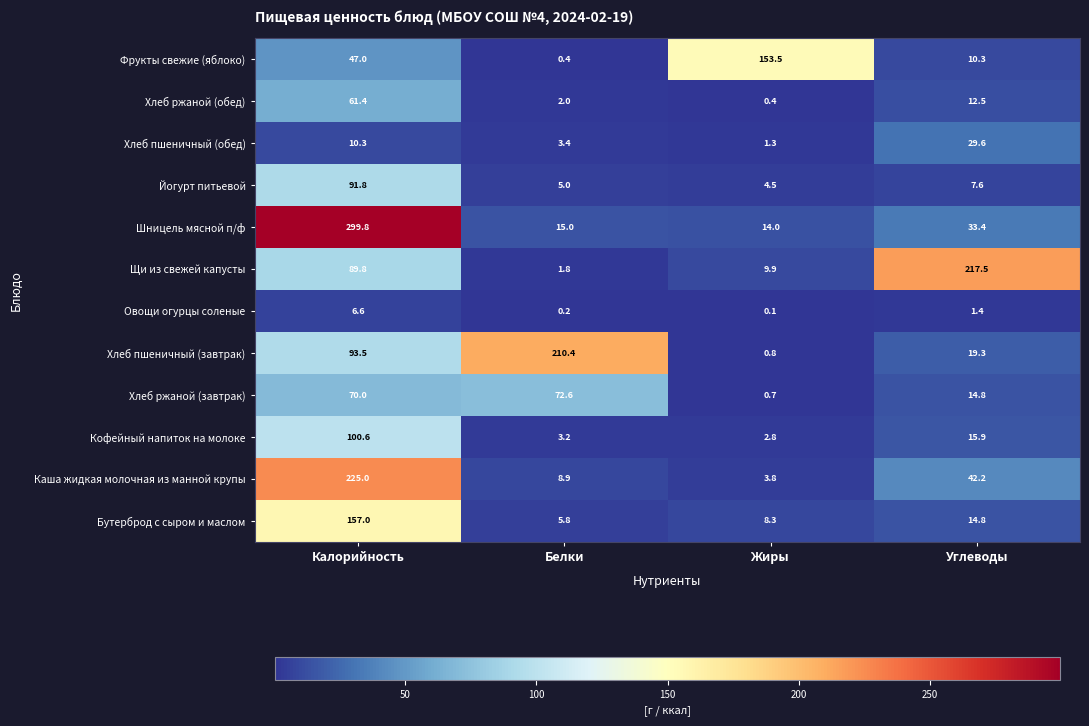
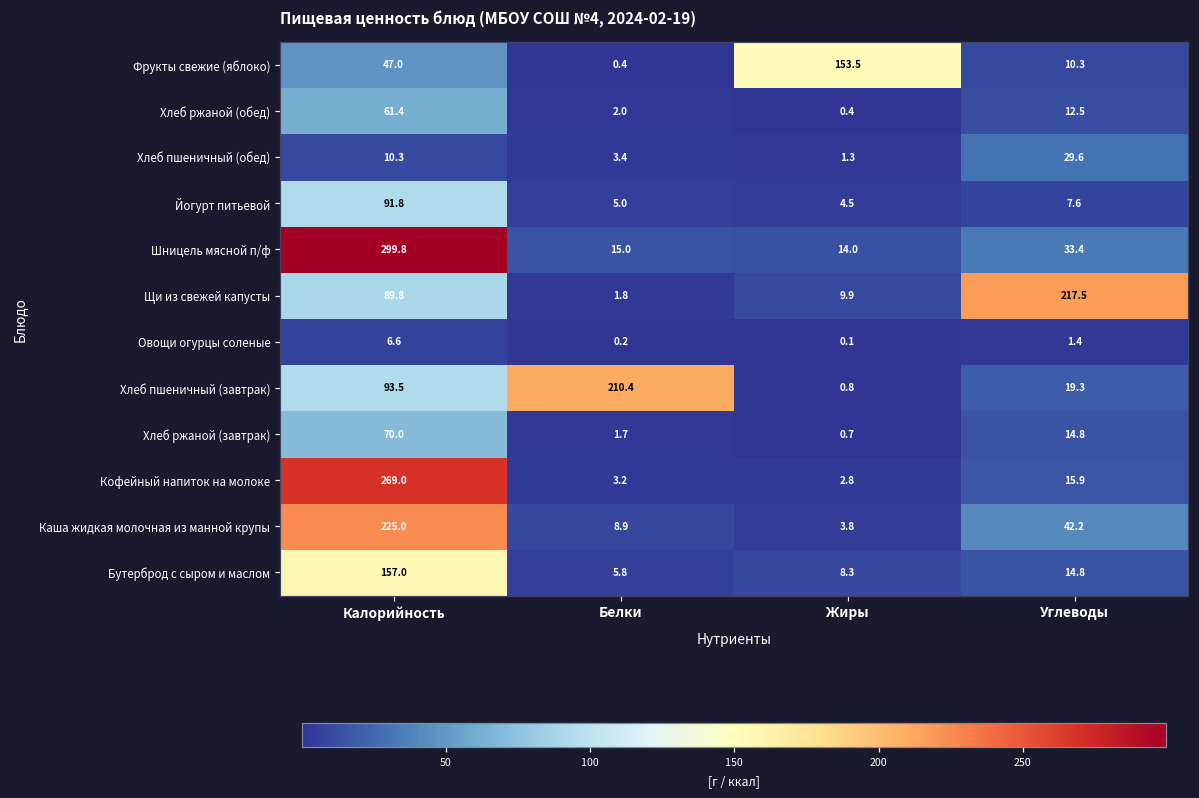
  {
    "Фрукты свежие (яблоко)": {
      "Калорийность": 47.0,
      "Белки": 0.4,
      "Жиры": 153.5,
      "Углеводы": 10.3
    },
    "Хлеб ржаной (обед)": {
      "Калорийность": 61.4,
      "Белки": 2.0,
      "Жиры": 0.4,
      "Углеводы": 12.5
    },
    "Хлеб пшеничный (обед)": {
      "Калорийность": 10.3,
      "Белки": 3.4,
      "Жиры": 1.3,
      "Углеводы": 29.6
    },
    "Йогурт питьевой": {
      "Калорийность": 91.8,
      "Белки": 5.0,
      "Жиры": 4.5,
      "Углеводы": 7.6
    },
    "Шницель мясной п/ф": {
      "Калорийность": 299.8,
      "Белки": 15.0,
      "Жиры": 14.0,
      "Углеводы": 33.4
    },
    "Щи из свежей капусты": {
      "Калорийность": 89.8,
      "Белки": 1.8,
      "Жиры": 9.9,
      "Углеводы": 217.5
    },
    "Овощи огурцы соленые": {
      "Калорийность": 6.6,
      "Белки": 0.2,
      "Жиры": 0.1,
      "Углеводы": 1.4
    },
    "Хлеб пшеничный (завтрак)": {
      "Калорийность": 93.5,
      "Белки": 210.4,
      "Жиры": 0.8,
      "Углеводы": 19.3
    },
    "Хлеб ржаной (завтрак)": {
      "Калорийность": 70.0,
-     "Белки": 72.6,
+     "Белки": 1.7,
      "Жиры": 0.7,
      "Углеводы": 14.8
    },
    "Кофейный напиток на молоке": {
-     "Калорийность": 100.6,
+     "Калорийность": 269.0,
      "Белки": 3.2,
      "Жиры": 2.8,
      "Углеводы": 15.9
    },
    "Каша жидкая молочная из манной крупы": {
      "Калорийность": 225.0,
      "Белки": 8.9,
      "Жиры": 3.8,
      "Углеводы": 42.2
    },
    "Бутерброд с сыром и маслом": {
      "Калорийность": 157.0,
      "Белки": 5.8,
      "Жиры": 8.3,
      "Углеводы": 14.8
    }
  }
